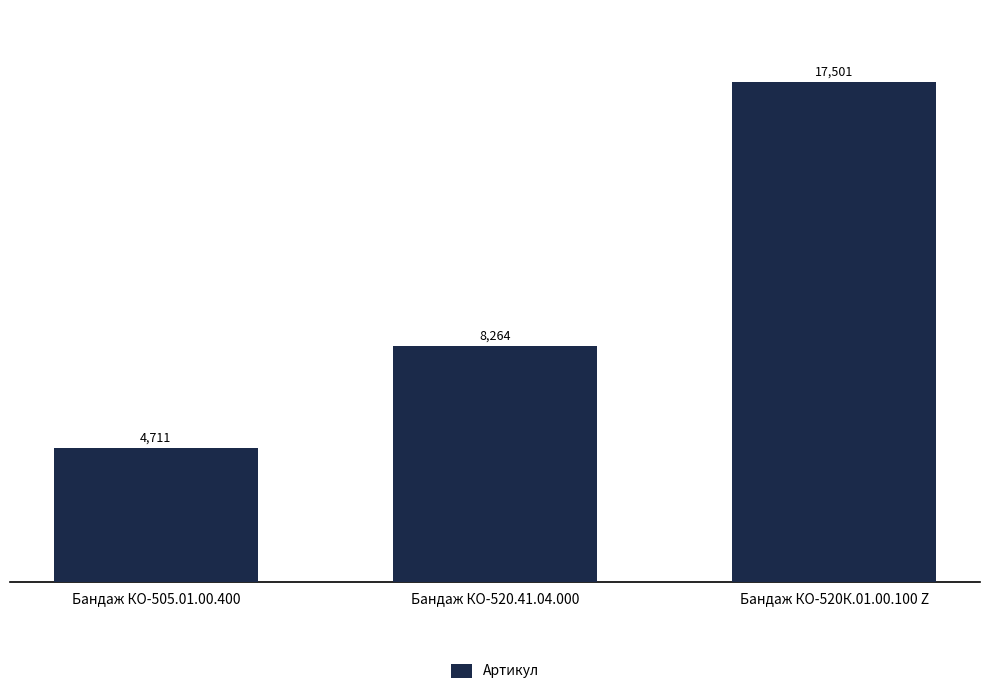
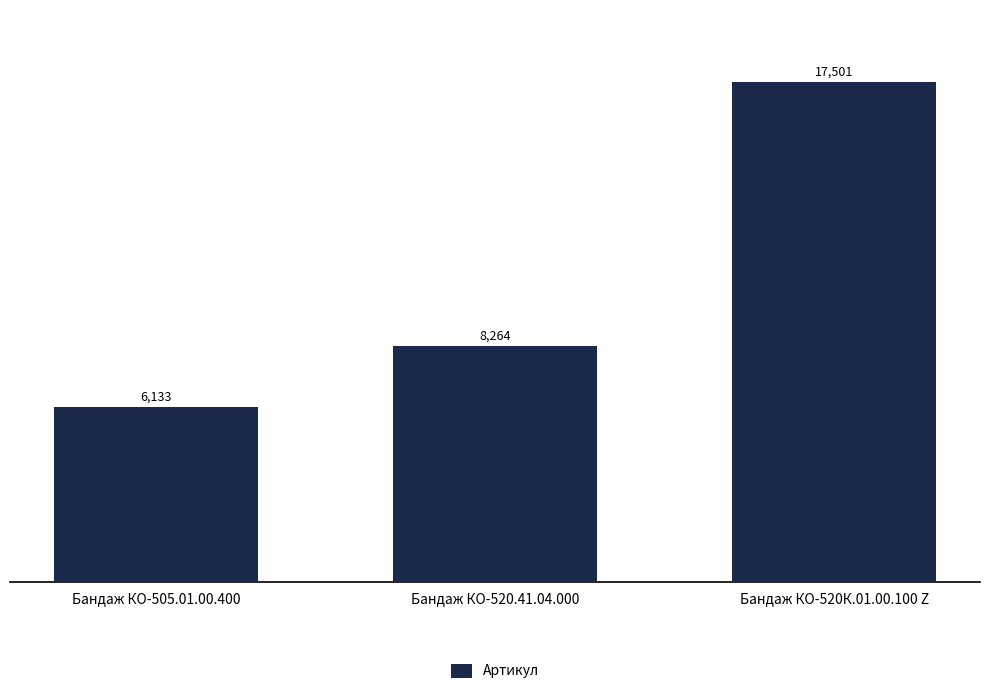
  {
-   "Бандаж КО-505.01.00.400": "4,711",
+   "Бандаж КО-505.01.00.400": "6,133",
    "Бандаж КО-520.41.04.000": "8,264",
    "Бандаж КО-520К.01.00.100 Z": "17,501"
  }
